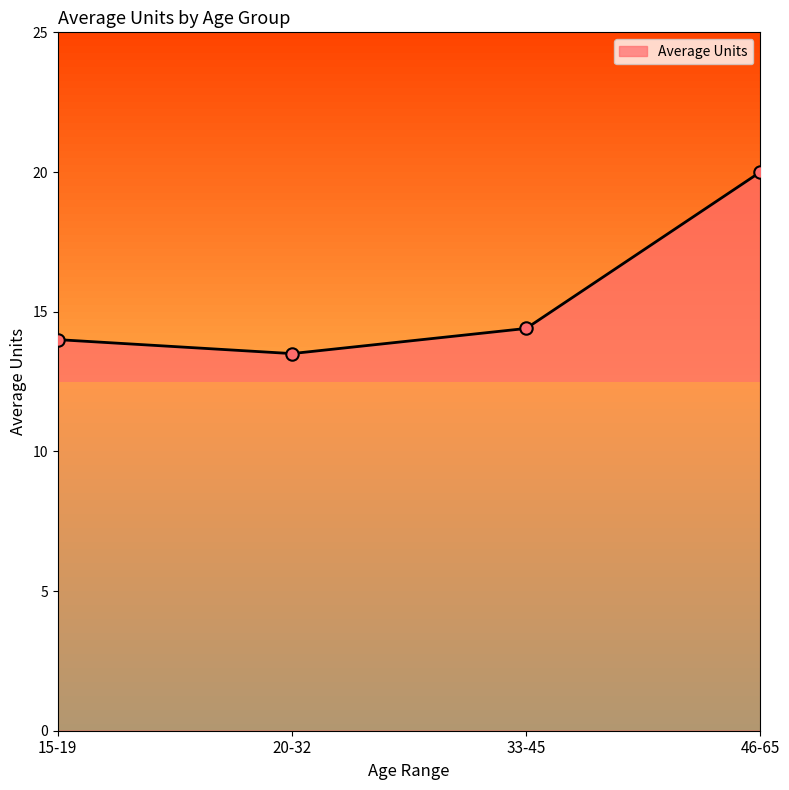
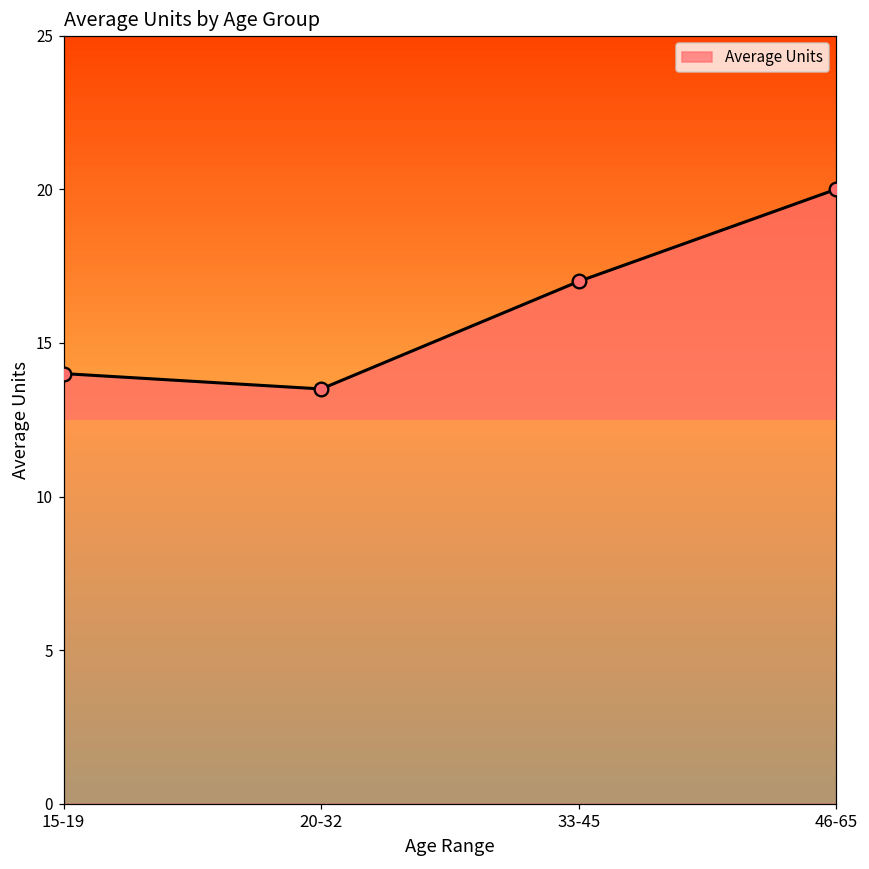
  {
    "15-19": 14.0,
    "20-32": 13.5,
-   "33-45": 14.4,
+   "33-45": 17.0,
    "46-65": 20.0
  }
